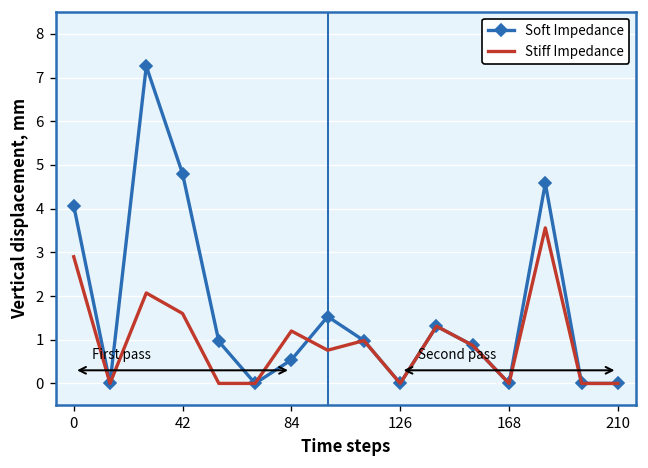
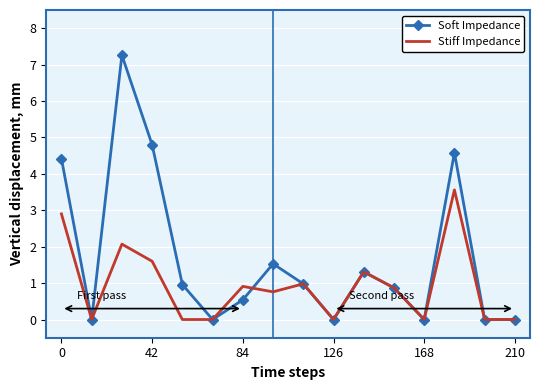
  {
    "Soft Impedance": {
-     "0": 4.1,
+     "0": 4.4,
      "42": 4.8,
      "84": 0.5
    },
    "Stiff Impedance": {
      "0": 2.9,
      "42": 1.6,
-     "84": 1.2
+     "84": 0.9
    }
  }
